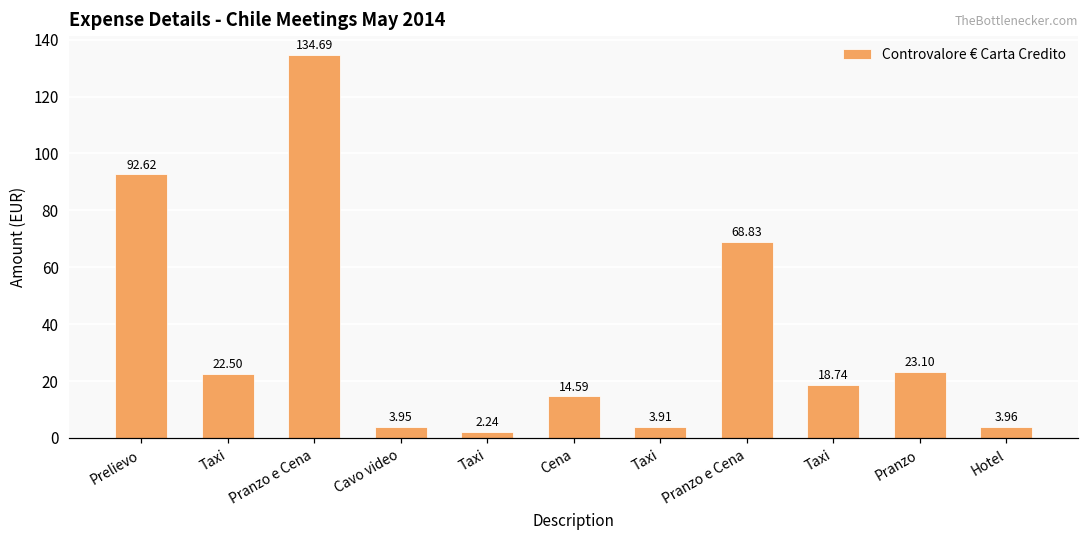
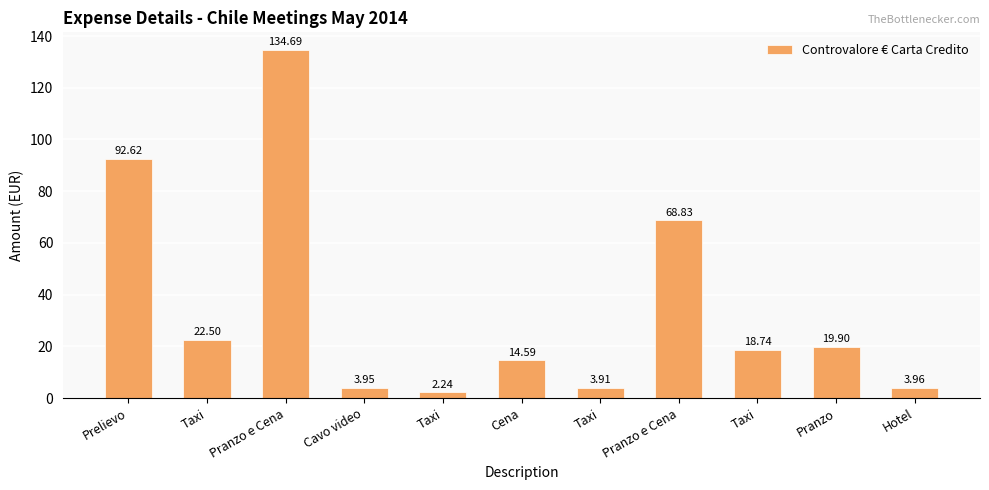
  {
    "Prelievo": 92.62,
    "Cavo video": 3.95,
    "Cena": 14.59,
-   "Pranzo": 23.10,
+   "Pranzo": 19.90,
    "Hotel": 3.96
  }
